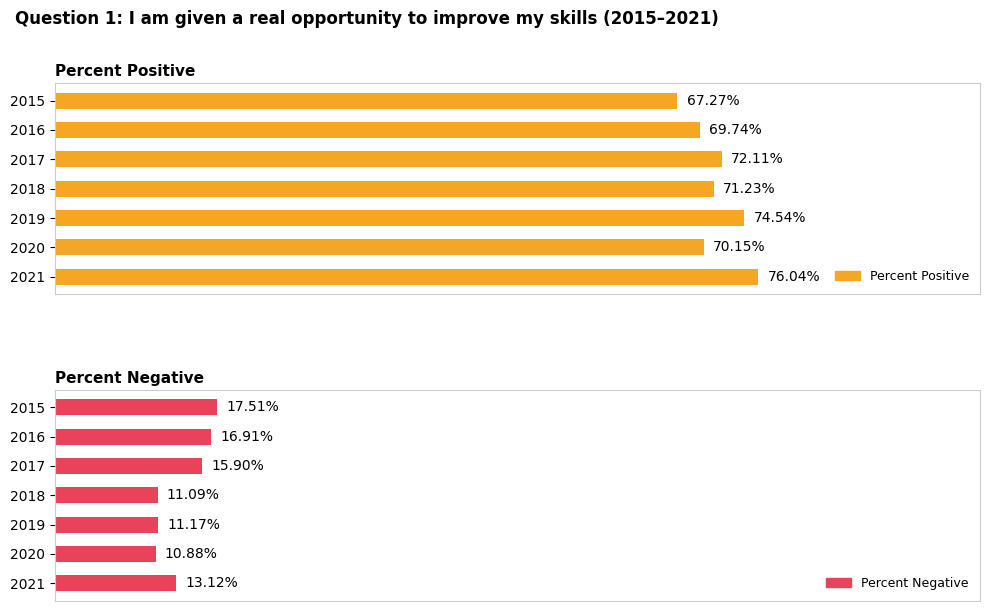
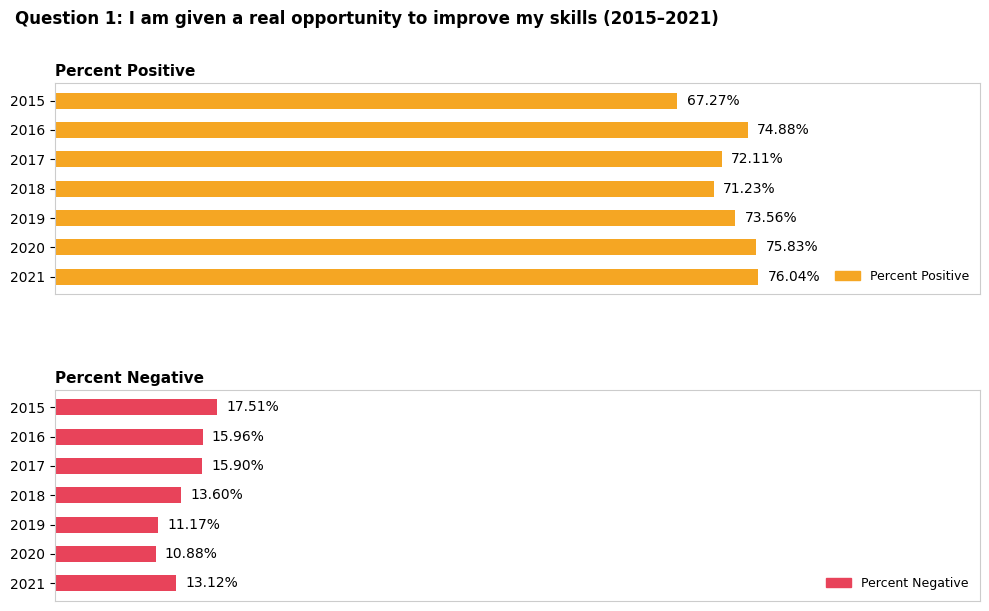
  {
    "Percent Positive": {
      "2015": "67.27%",
-     "2016": "69.74%",
+     "2016": "74.88%",
      "2017": "72.11%",
      "2018": "71.23%",
-     "2019": "74.54%",
-     "2020": "70.15%",
+     "2019": "73.56%",
+     "2020": "75.83%",
      "2021": "76.04%"
    },
    "Percent Negative": {
      "2015": "17.51%",
-     "2016": "16.91%",
+     "2016": "15.96%",
      "2017": "15.90%",
-     "2018": "11.09%",
+     "2018": "13.60%",
      "2019": "11.17%",
      "2020": "10.88%",
      "2021": "13.12%"
    }
  }
